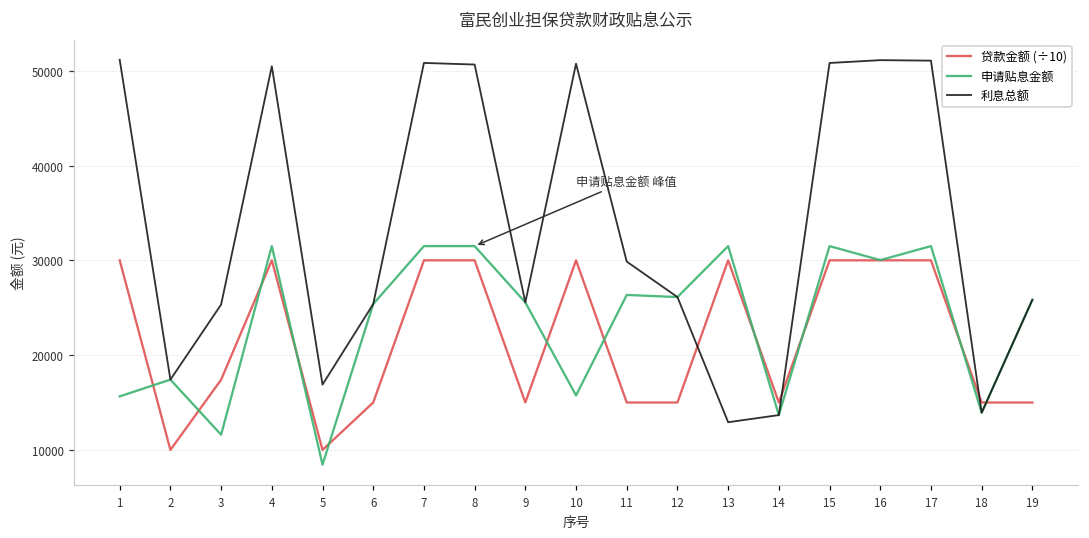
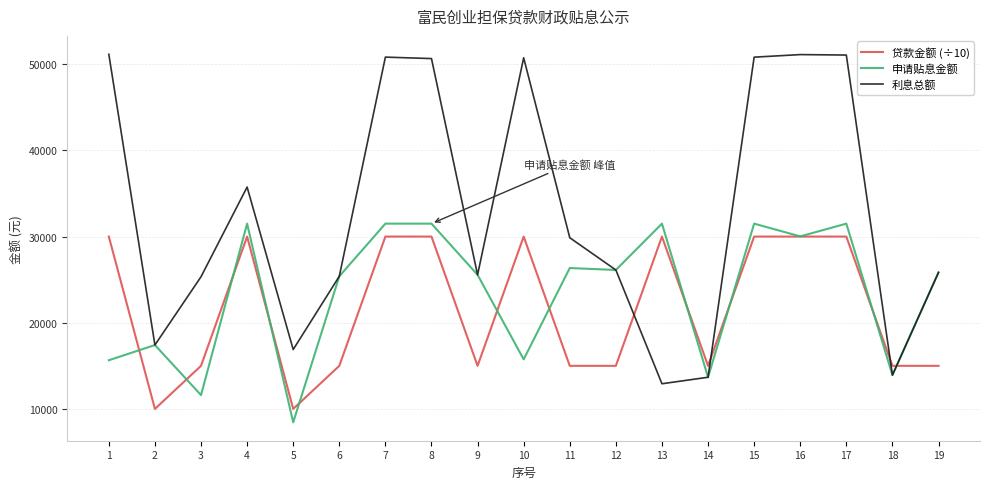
  {
    "贷款金额 (÷10)": {
      "1": 30000,
      "2": 10000,
-     "3": 17000,
+     "3": 15000,
      "4": 30000,
      "5": 10000,
      "6": 15000,
      "7": 30000,
      "8": 30000,
      "9": 15000,
      "10": 30000,
      "11": 15000,
      "12": 15000,
      "13": 30000,
      "14": 15000,
      "15": 30000,
      "17": 30000,
      "18": 15000,
      "19": 15000
    },
    "申请贴息金额": {
      "1": 16000,
      "3": 12000,
      "4": 32000,
      "5": 8000,
      "7": 32000,
      "8": 32000,
      "10": 16000,
      "11": 26000,
      "13": 32000,
      "15": 32000,
      "17": 32000
    },
    "利息总额": {
      "1": 51000,
      "3": 25000,
-     "4": 50000,
+     "4": 36000,
      "5": 17000,
      "7": 51000,
      "8": 51000,
      "10": 51000,
      "11": 30000,
      "13": 13000,
      "15": 51000,
      "16": 51000,
      "17": 51000
    }
  }
